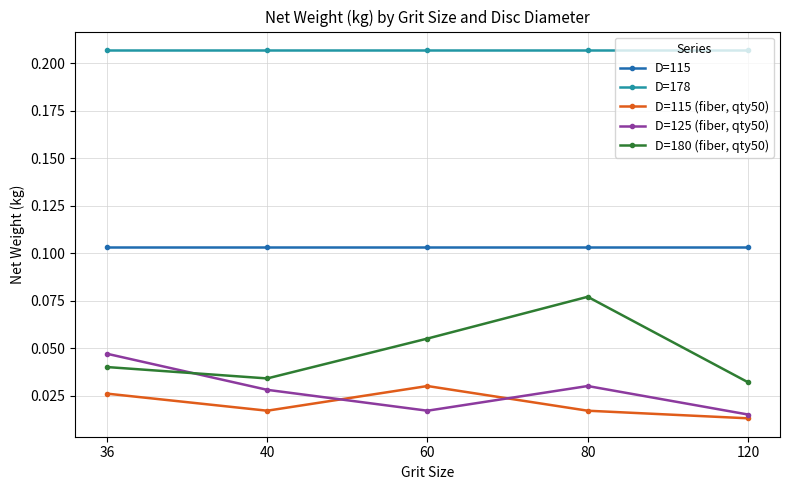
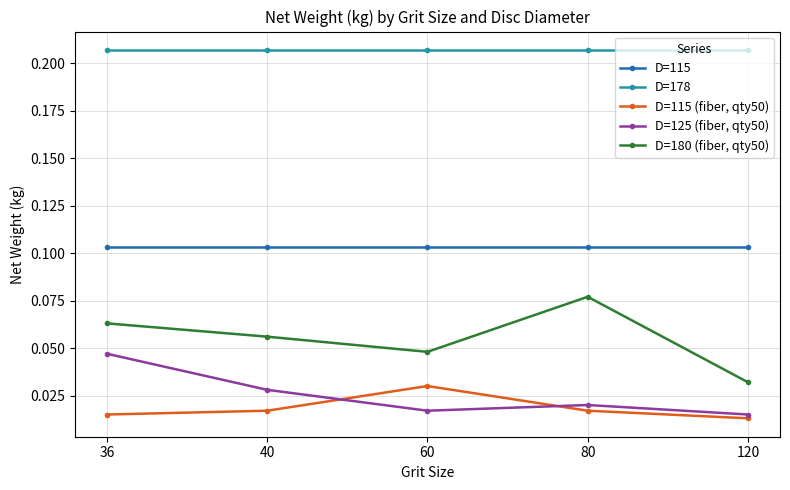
  {
    "D=115 (fiber, qty50)": {
-     "36": 0.026,
+     "36": 0.015,
      "40": 0.017,
      "60": 0.030,
      "80": 0.017,
      "120": 0.013
    },
    "D=125 (fiber, qty50)": {
      "36": 0.047,
      "40": 0.028,
      "60": 0.017,
-     "80": 0.03,
+     "80": 0.02,
      "120": 0.015
    },
    "D=180 (fiber, qty50)": {
-     "36": 0.040,
-     "40": 0.034,
-     "60": 0.055,
+     "36": 0.063,
+     "40": 0.056,
+     "60": 0.048,
      "80": 0.077,
      "120": 0.032
    }
  }
